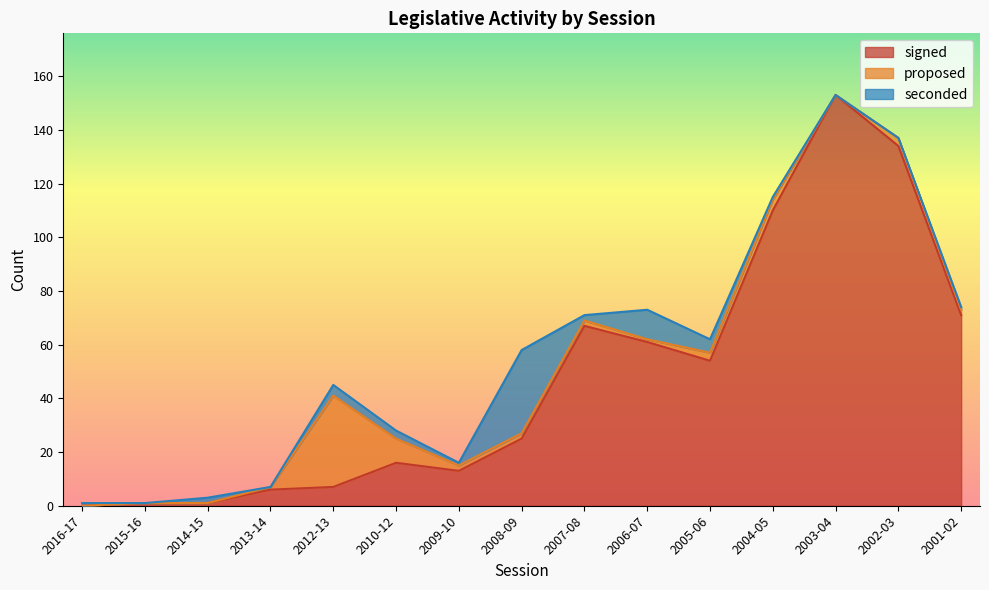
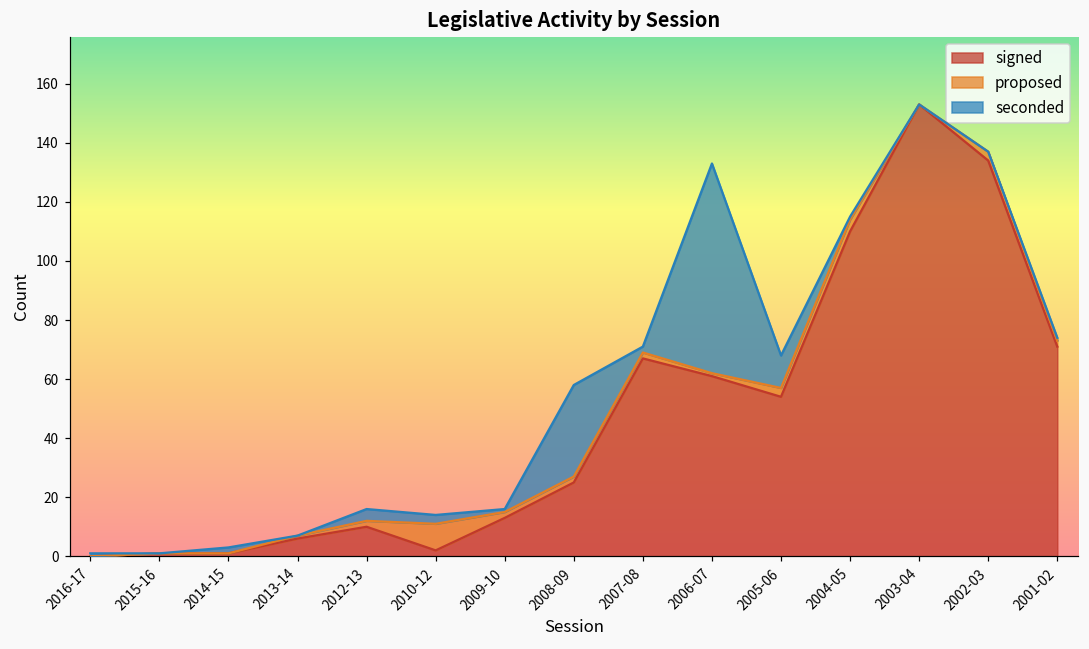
  {
    "signed": {
      "2013-14": 6,
-     "2012-13": 7,
-     "2010-12": 16,
+     "2012-13": 10,
+     "2010-12": 2,
      "2009-10": 13,
      "2008-09": 25,
      "2007-08": 67,
      "2006-07": 61,
      "2005-06": 54,
      "2004-05": 110,
      "2002-03": 134,
      "2001-02": 71
    },
    "proposed": {
-     "2012-13": 34,
+     "2012-13": 2,
      "2010-12": 9,
      "2009-10": 2,
      "2008-09": 2,
      "2007-08": 2,
      "2006-07": 1,
      "2005-06": 3,
      "2004-05": 4,
      "2001-02": 2
    },
    "seconded": {
      "2016-17": 1,
      "2014-15": 2,
      "2012-13": 4,
      "2010-12": 3,
      "2009-10": 1,
      "2008-09": 31,
      "2007-08": 2,
-     "2006-07": 11,
-     "2005-06": 5,
+     "2006-07": 71,
+     "2005-06": 11,
      "2004-05": 1,
      "2001-02": 1
    }
  }
